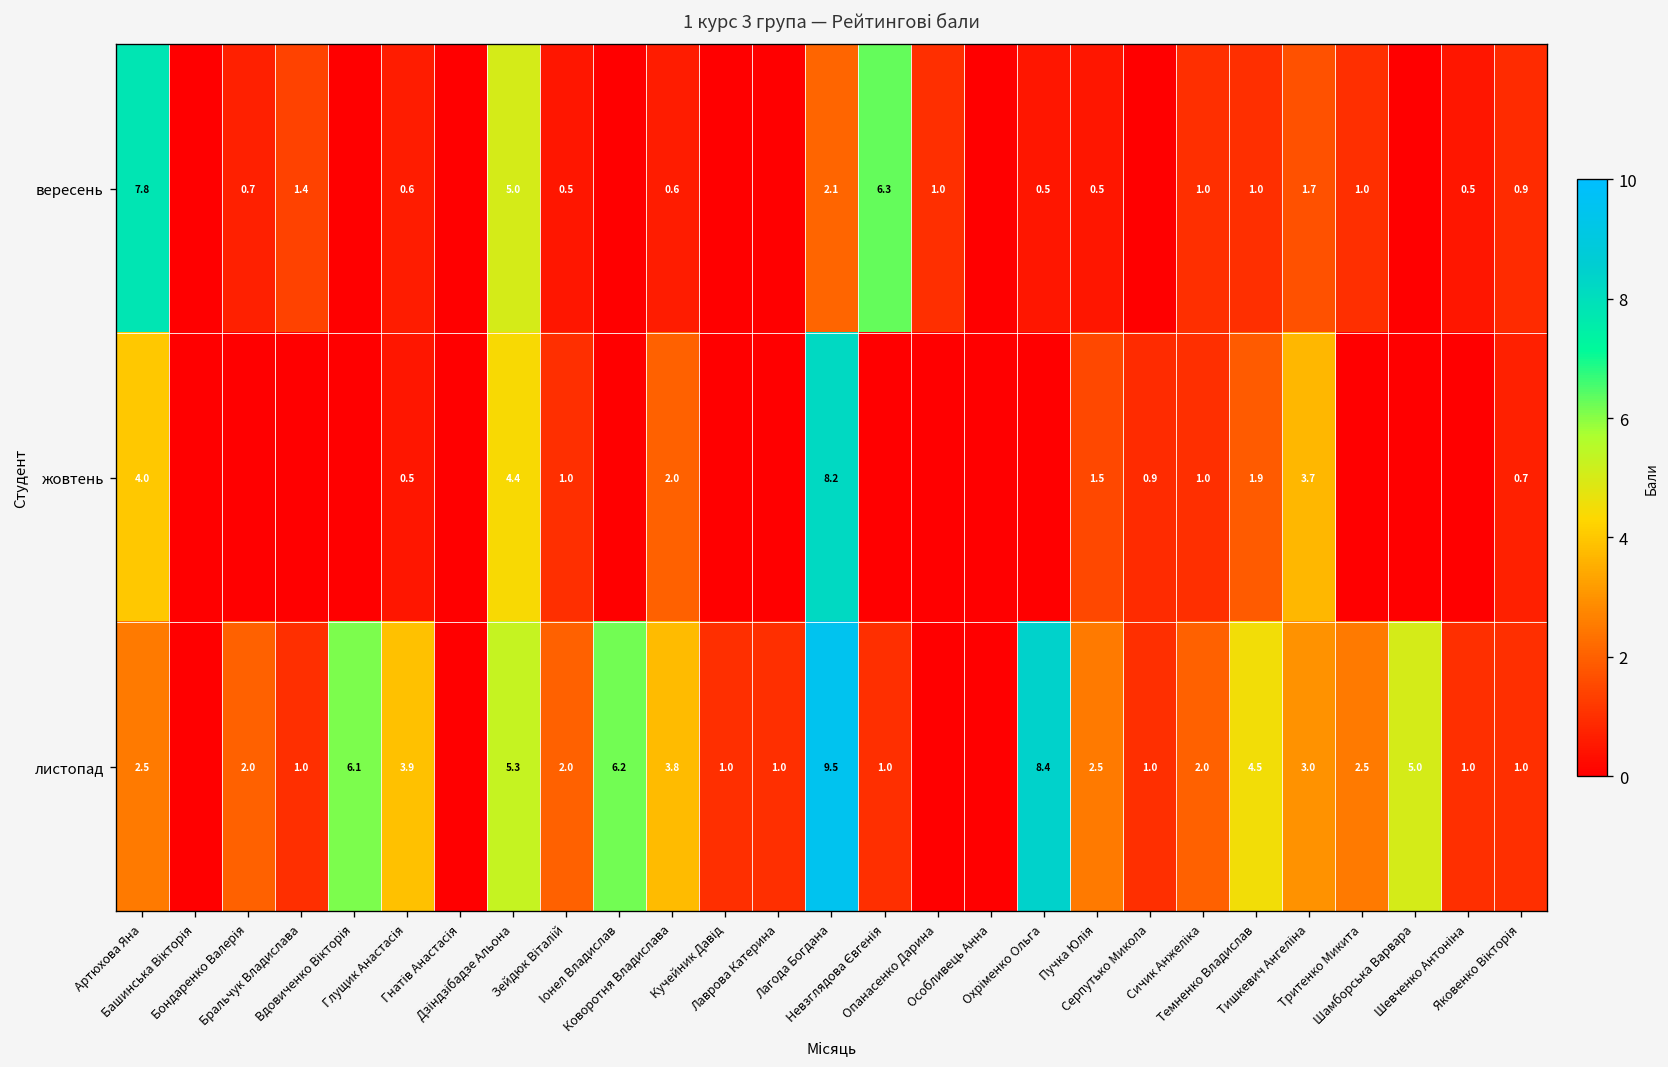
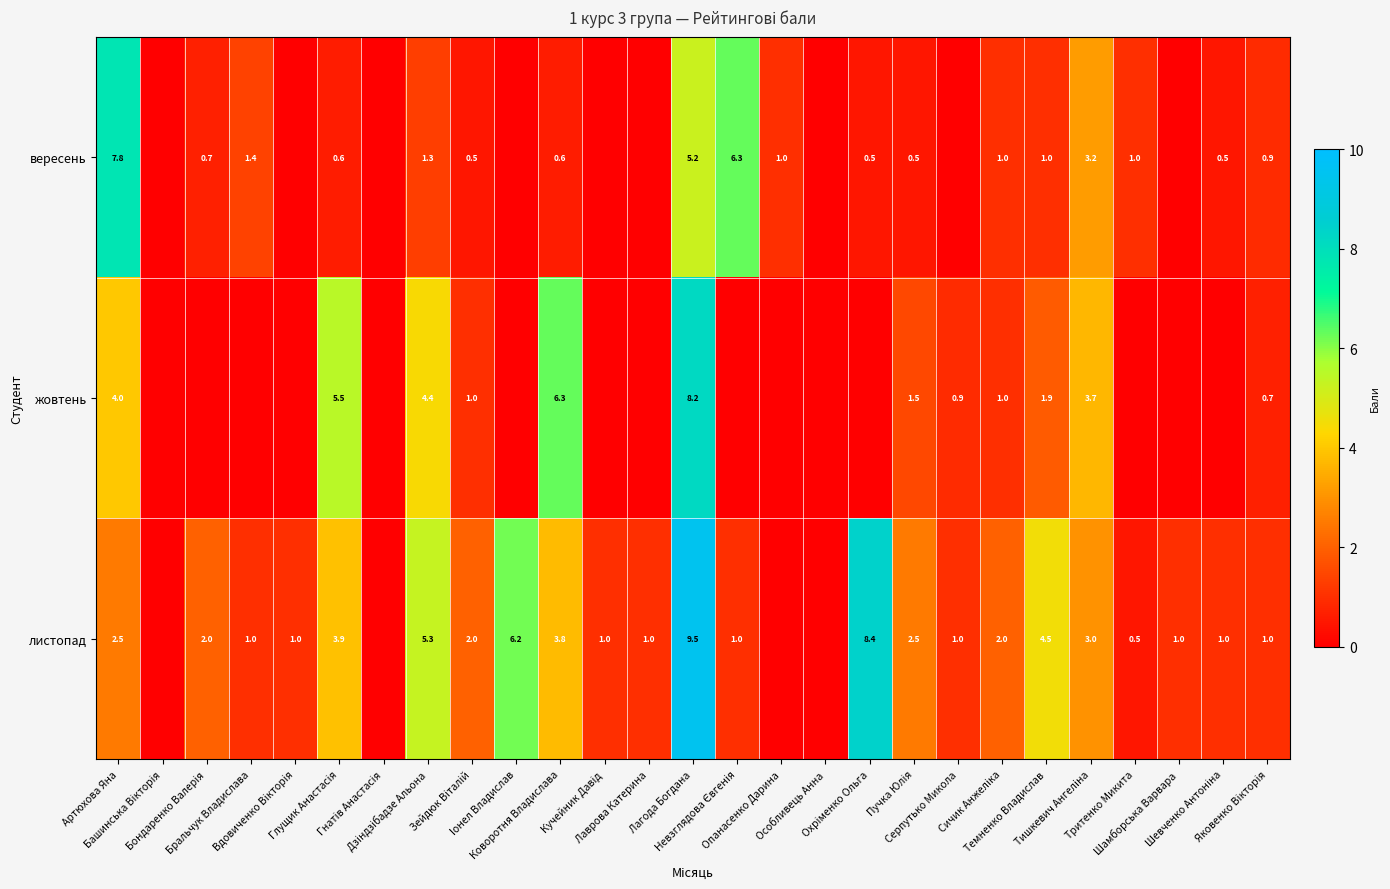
  {
    "вересень": {
      "Артюхова Яна": 7.8,
      "Бондаренко Валерія": 0.7,
      "Бральчук Владислава": 1.4,
      "Глущик Анастасія": 0.6,
-     "Дзіндзібадзе Альона": 5.0,
+     "Дзіндзібадзе Альона": 1.3,
      "Зейдюк Віталій": 0.5,
      "Коворотня Владислава": 0.6,
-     "Лагода Богдана": 2.1,
+     "Лагода Богдана": 5.2,
      "Невзглядова Євгенія": 6.3,
      "Опанасенко Дарина": 1.0,
      "Охріменко Ольга": 0.5,
      "Пучка Юлія": 0.5,
      "Сичик Анжеліка": 1.0,
      "Темненко Владислав": 1.0,
-     "Тишкевич Ангеліна": 1.7,
+     "Тишкевич Ангеліна": 3.2,
      "Тритенко Микита": 1.0,
      "Шевченко Антоніна": 0.5,
      "Яковенко Вікторія": 0.9
    },
    "жовтень": {
      "Артюхова Яна": 4.0,
-     "Глущик Анастасія": 0.5,
+     "Глущик Анастасія": 5.5,
      "Дзіндзібадзе Альона": 4.4,
      "Зейдюк Віталій": 1.0,
-     "Коворотня Владислава": 2.0,
+     "Коворотня Владислава": 6.3,
      "Лагода Богдана": 8.2,
      "Пучка Юлія": 1.5,
      "Серпутько Микола": 0.9,
      "Сичик Анжеліка": 1.0,
      "Темненко Владислав": 1.9,
      "Тишкевич Ангеліна": 3.7,
      "Яковенко Вікторія": 0.7
    },
    "листопад": {
      "Артюхова Яна": 2.5,
      "Бондаренко Валерія": 2.0,
      "Бральчук Владислава": 1.0,
-     "Вдовиченко Вікторія": 6.1,
+     "Вдовиченко Вікторія": 1.0,
      "Глущик Анастасія": 3.9,
      "Дзіндзібадзе Альона": 5.3,
      "Зейдюк Віталій": 2.0,
      "Іонел Владислав": 6.2,
      "Коворотня Владислава": 3.8,
      "Кучейник Давід": 1.0,
      "Лаврова Катерина": 1.0,
      "Лагода Богдана": 9.5,
      "Невзглядова Євгенія": 1.0,
      "Охріменко Ольга": 8.4,
      "Пучка Юлія": 2.5,
      "Серпутько Микола": 1.0,
      "Сичик Анжеліка": 2.0,
      "Темненко Владислав": 4.5,
      "Тишкевич Ангеліна": 3.0,
-     "Тритенко Микита": 2.5,
-     "Шамборська Варвара": 5.0,
+     "Тритенко Микита": 0.5,
+     "Шамборська Варвара": 1.0,
      "Шевченко Антоніна": 1.0,
      "Яковенко Вікторія": 1.0
    }
  }
